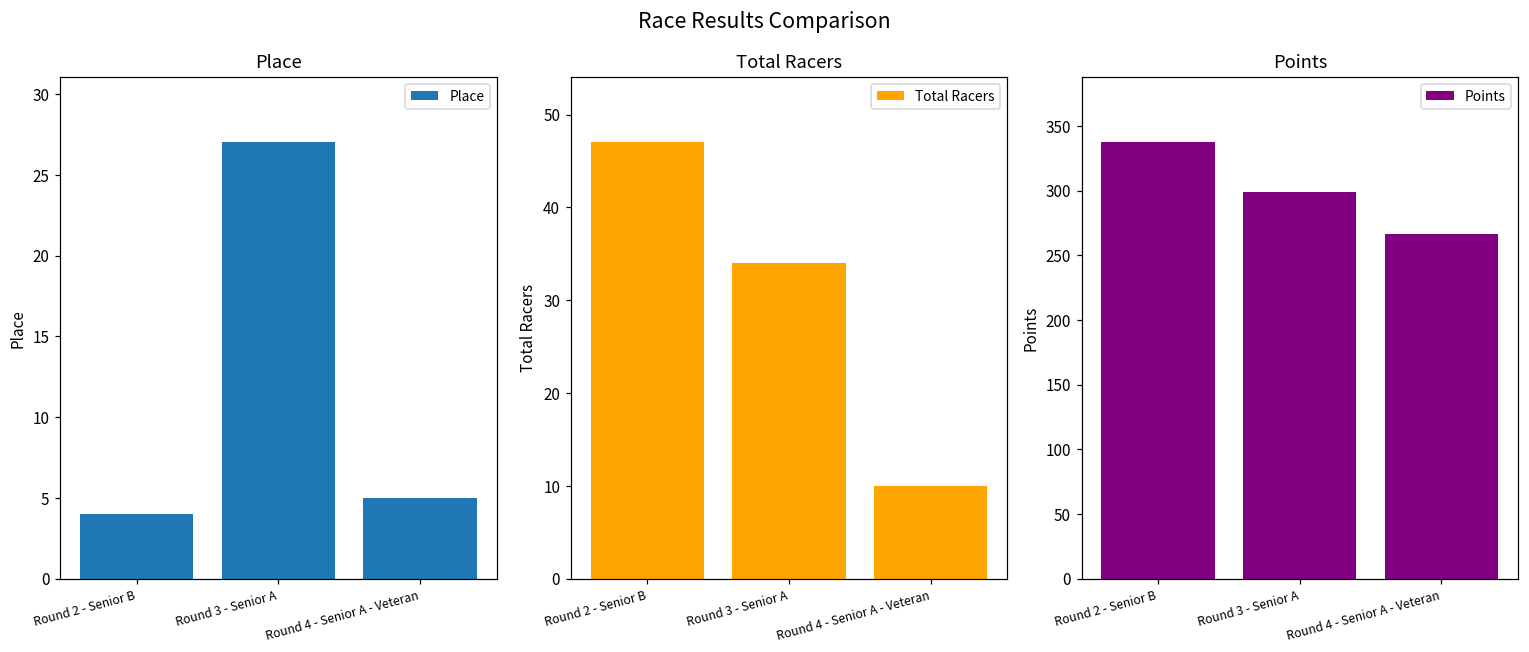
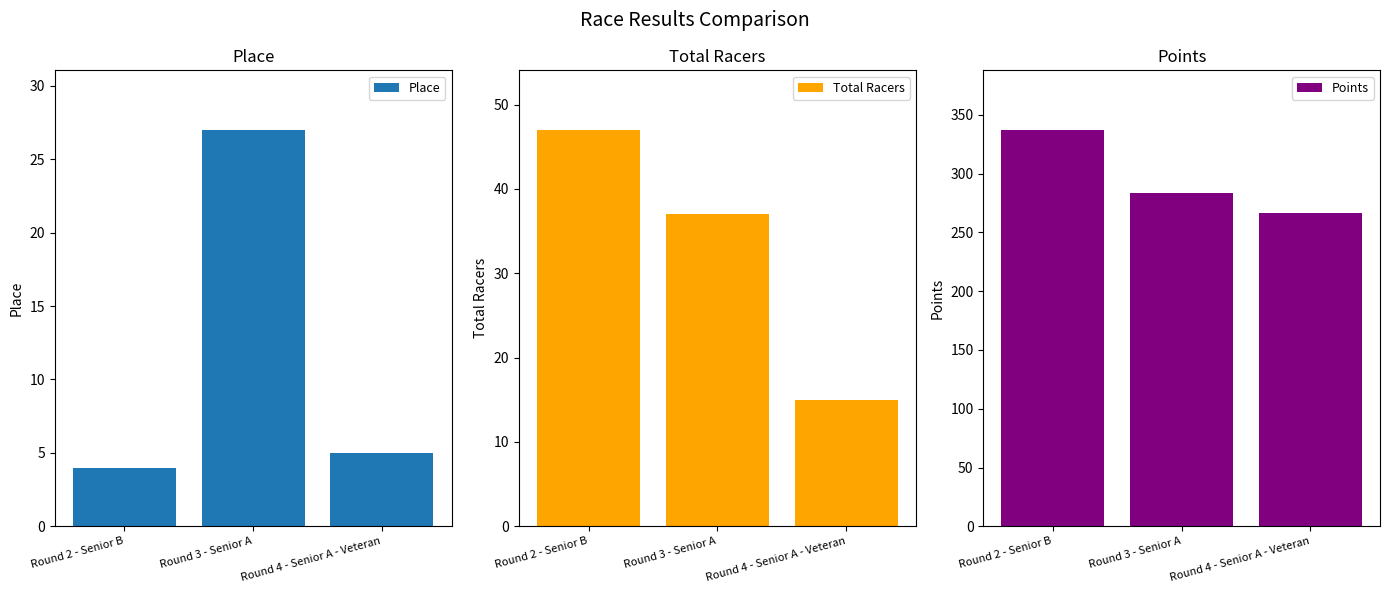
  {
    "Place": {
      "Round 2 - Senior B": 4.0,
      "Round 3 - Senior A": 27.0,
      "Round 4 - Senior A - Veteran": 5.0
    },
    "Total Racers": {
      "Round 2 - Senior B": 47,
-     "Round 3 - Senior A": 34,
-     "Round 4 - Senior A - Veteran": 10
+     "Round 3 - Senior A": 37,
+     "Round 4 - Senior A - Veteran": 15
    },
    "Points": {
      "Round 2 - Senior B": 337,
-     "Round 3 - Senior A": 299,
+     "Round 3 - Senior A": 283,
      "Round 4 - Senior A - Veteran": 266
    }
  }
